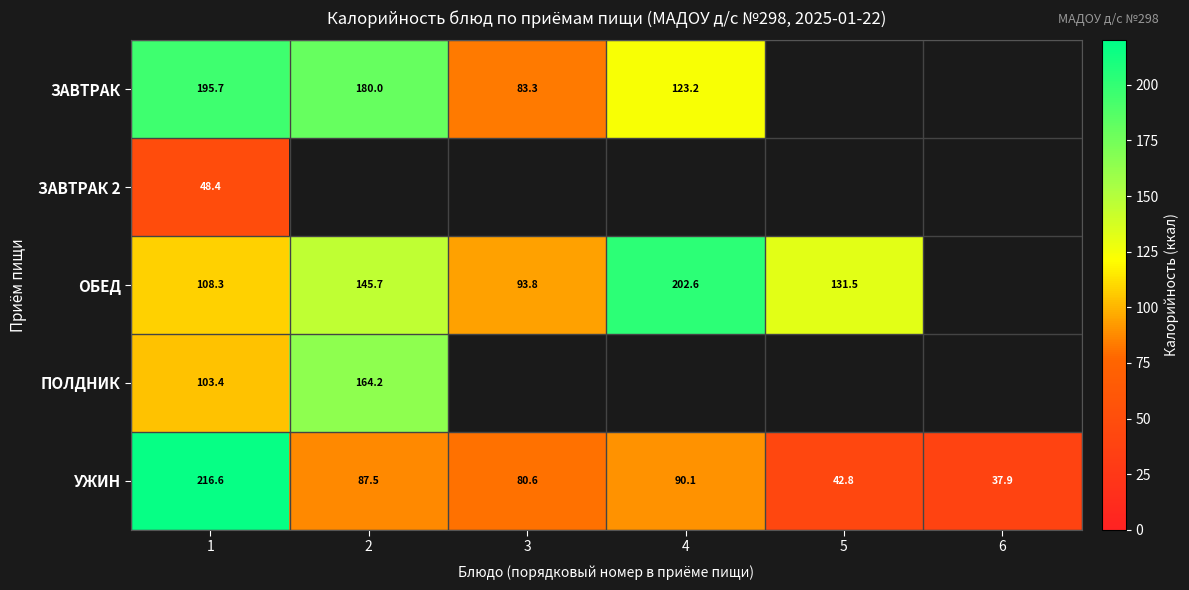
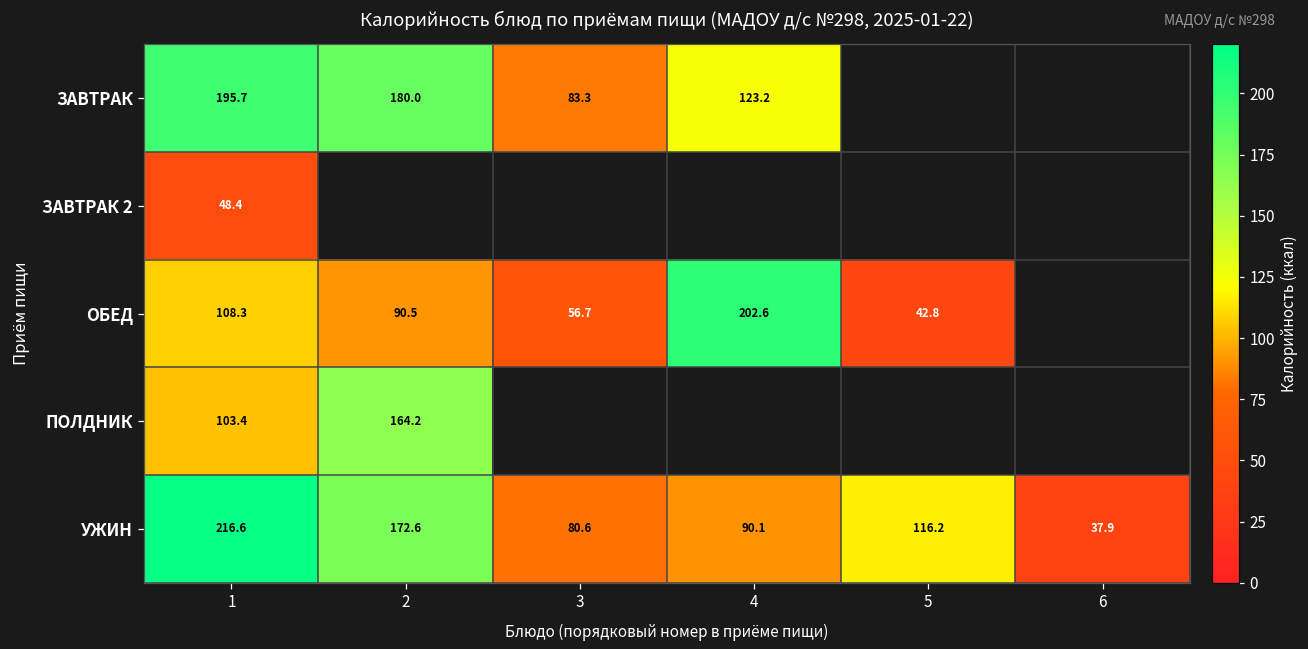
  {
    "ЗАВТРАК": {
      "1": 195.7,
      "2": 180.0,
      "3": 83.3,
      "4": 123.2
    },
    "ЗАВТРАК 2": {
      "1": 48.4
    },
    "ОБЕД": {
      "1": 108.3,
-     "2": 145.7,
-     "3": 93.8,
+     "2": 90.5,
+     "3": 56.7,
      "4": 202.6,
-     "5": 131.5
+     "5": 42.8
    },
    "ПОЛДНИК": {
      "1": 103.4,
      "2": 164.2
    },
    "УЖИН": {
      "1": 216.6,
-     "2": 87.5,
+     "2": 172.6,
      "3": 80.6,
      "4": 90.1,
-     "5": 42.8,
+     "5": 116.2,
      "6": 37.9
    }
  }
